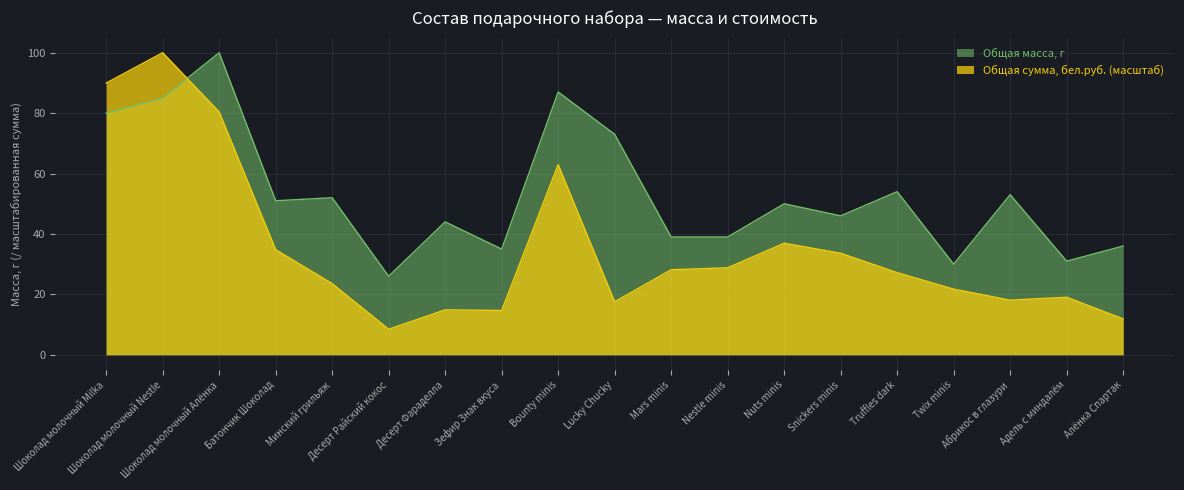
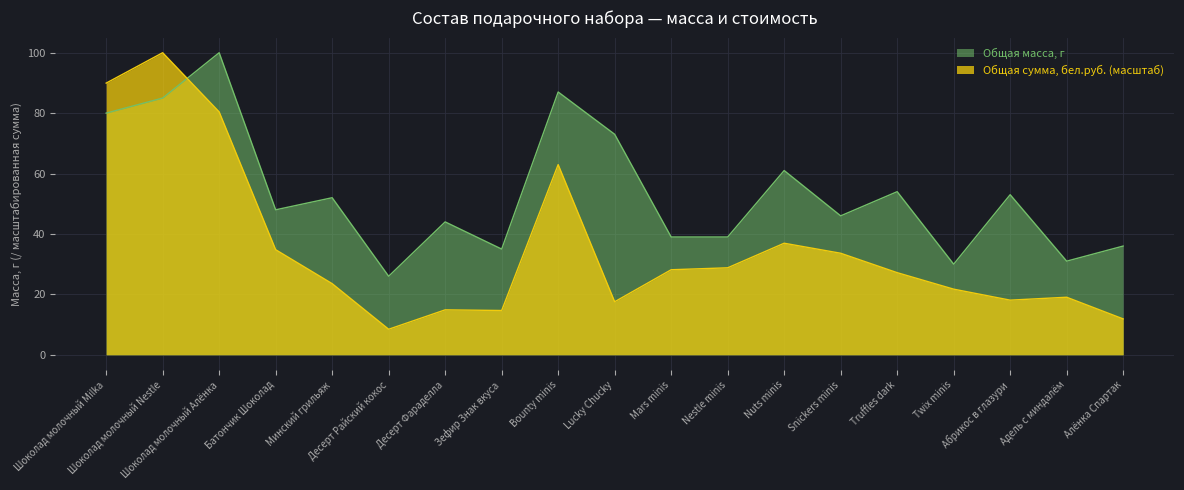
  {
    "Общая масса, г": {
      "Шоколад молочный Milka": 80,
      "Шоколад молочный Nestle": 85,
      "Шоколад молочный Алёнка": 100,
-     "Батончик Шоколад": 51,
+     "Батончик Шоколад": 48,
      "Минский грильяж": 52,
      "Десерт Райский кокос": 26,
      "Десерт Фараделла": 44,
      "Зефир Знак вкуса": 35,
      "Bounty minis": 87,
      "Lucky Chucky": 73,
      "Mars minis": 39,
      "Nestle minis": 39,
-     "Nuts minis": 50,
+     "Nuts minis": 61,
      "Snickers minis": 46,
      "Truffles dark": 54,
      "Twix minis": 30,
      "Абрикос в глазури": 53,
      "Адель с миндалём": 31,
      "Алёнка Спартак": 36
    },
    "Общая сумма, бел.руб. (масштаб)": {
      "Шоколад молочный Milka": 90,
      "Шоколад молочный Nestle": 100,
      "Шоколад молочный Алёнка": 80,
      "Батончик Шоколад": 35,
      "Минский грильяж": 24,
      "Десерт Райский кокос": 8,
      "Десерт Фараделла": 15,
      "Зефир Знак вкуса": 15,
      "Bounty minis": 63,
      "Lucky Chucky": 18,
      "Mars minis": 28,
      "Nestle minis": 29,
      "Nuts minis": 37,
      "Snickers minis": 34,
      "Truffles dark": 27,
      "Twix minis": 22,
      "Абрикос в глазури": 18,
      "Адель с миндалём": 19,
      "Алёнка Спартак": 12
    }
  }
